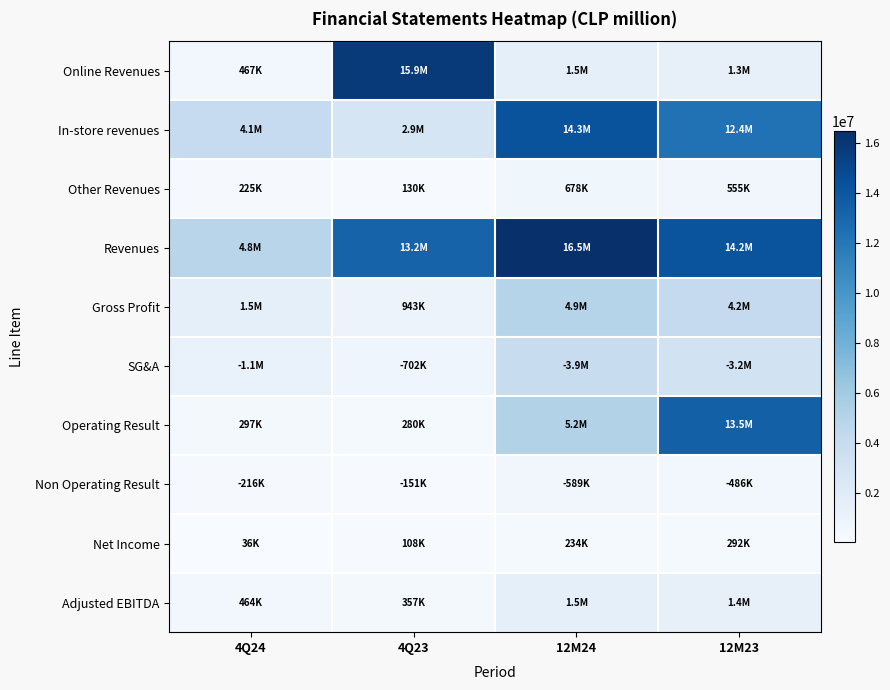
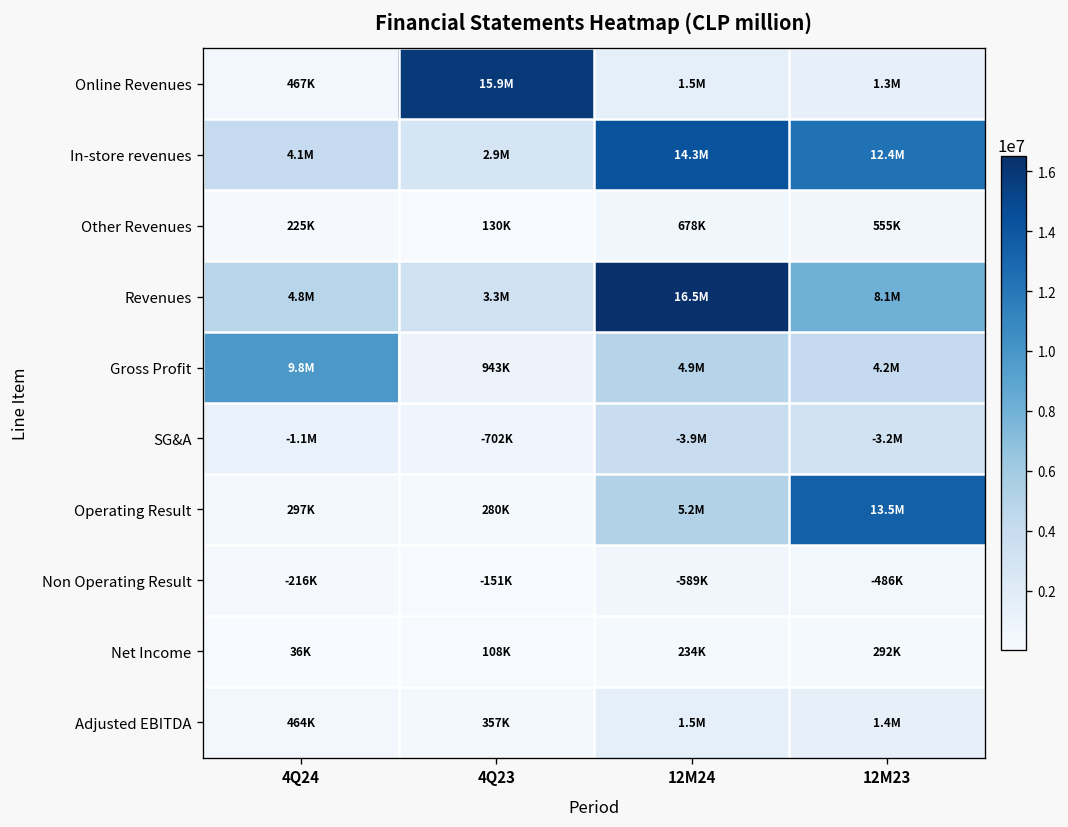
  {
    "Online Revenues": {
      "4Q24": "467K",
      "4Q23": "15.9M",
      "12M24": "1.5M",
      "12M23": "1.3M"
    },
    "In-store revenues": {
      "4Q24": "4.1M",
      "4Q23": "2.9M",
      "12M24": "14.3M",
      "12M23": "12.4M"
    },
    "Other Revenues": {
      "4Q24": "225K",
      "4Q23": "130K",
      "12M24": "678K",
      "12M23": "555K"
    },
    "Revenues": {
      "4Q24": "4.8M",
-     "4Q23": "13.2M",
+     "4Q23": "3.3M",
      "12M24": "16.5M",
-     "12M23": "14.2M"
+     "12M23": "8.1M"
    },
    "Gross Profit": {
-     "4Q24": "1.5M",
+     "4Q24": "9.8M",
      "4Q23": "943K",
      "12M24": "4.9M",
      "12M23": "4.2M"
    },
    "SG&A": {
      "4Q24": "-1.1M",
      "4Q23": "-702K",
      "12M24": "-3.9M",
      "12M23": "-3.2M"
    },
    "Operating Result": {
      "4Q24": "297K",
      "4Q23": "280K",
      "12M24": "5.2M",
      "12M23": "13.5M"
    },
    "Non Operating Result": {
      "4Q24": "-216K",
      "4Q23": "-151K",
      "12M24": "-589K",
      "12M23": "-486K"
    },
    "Net Income": {
      "4Q24": "36K",
      "4Q23": "108K",
      "12M24": "234K",
      "12M23": "292K"
    },
    "Adjusted EBITDA": {
      "4Q24": "464K",
      "4Q23": "357K",
      "12M24": "1.5M",
      "12M23": "1.4M"
    }
  }
